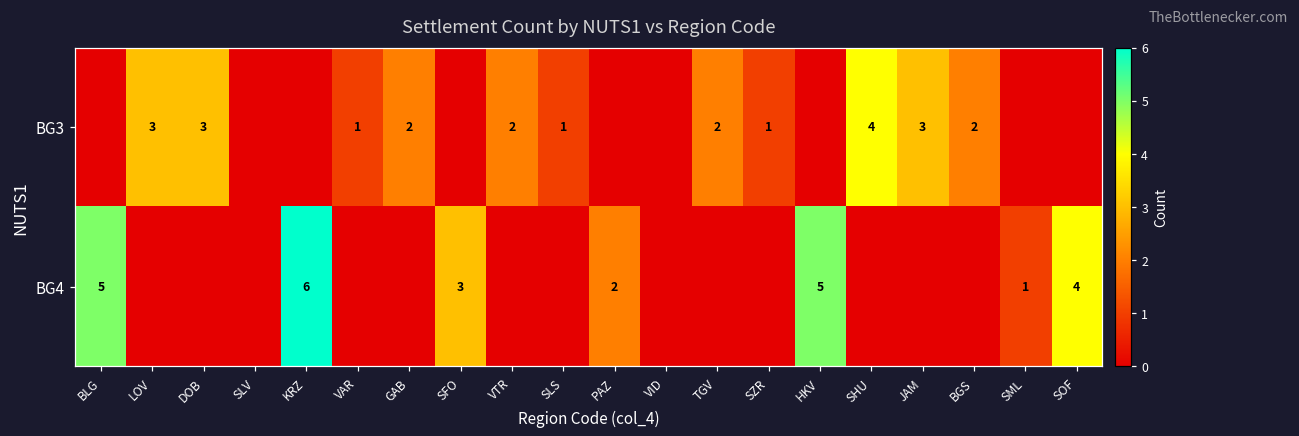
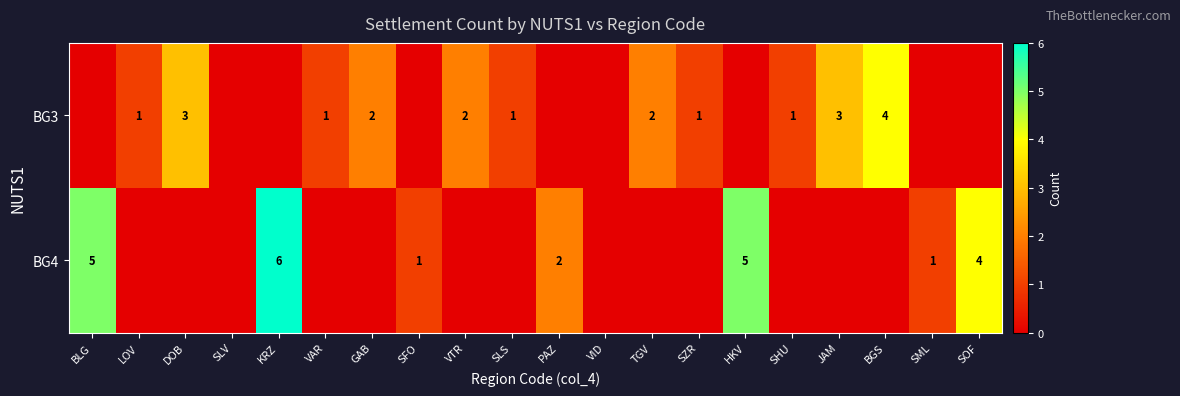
  {
    "BG3": {
-     "LOV": 3,
+     "LOV": 1,
      "DOB": 3,
      "VAR": 1,
      "GAB": 2,
      "VTR": 2,
      "SLS": 1,
      "TGV": 2,
      "SZR": 1,
-     "SHU": 4,
+     "SHU": 1,
      "JAM": 3,
-     "BGS": 2
+     "BGS": 4
    },
    "BG4": {
      "BLG": 5,
      "KRZ": 6,
-     "SFO": 3,
+     "SFO": 1,
      "PAZ": 2,
      "HKV": 5,
      "SML": 1,
      "SOF": 4
    }
  }
